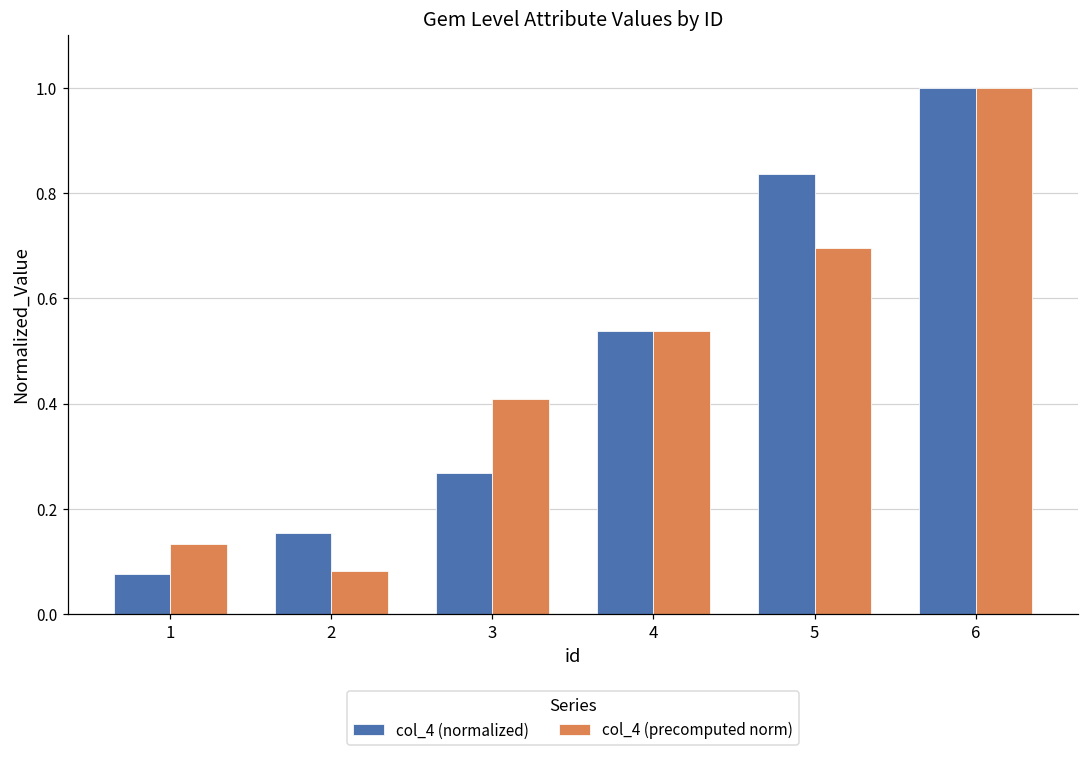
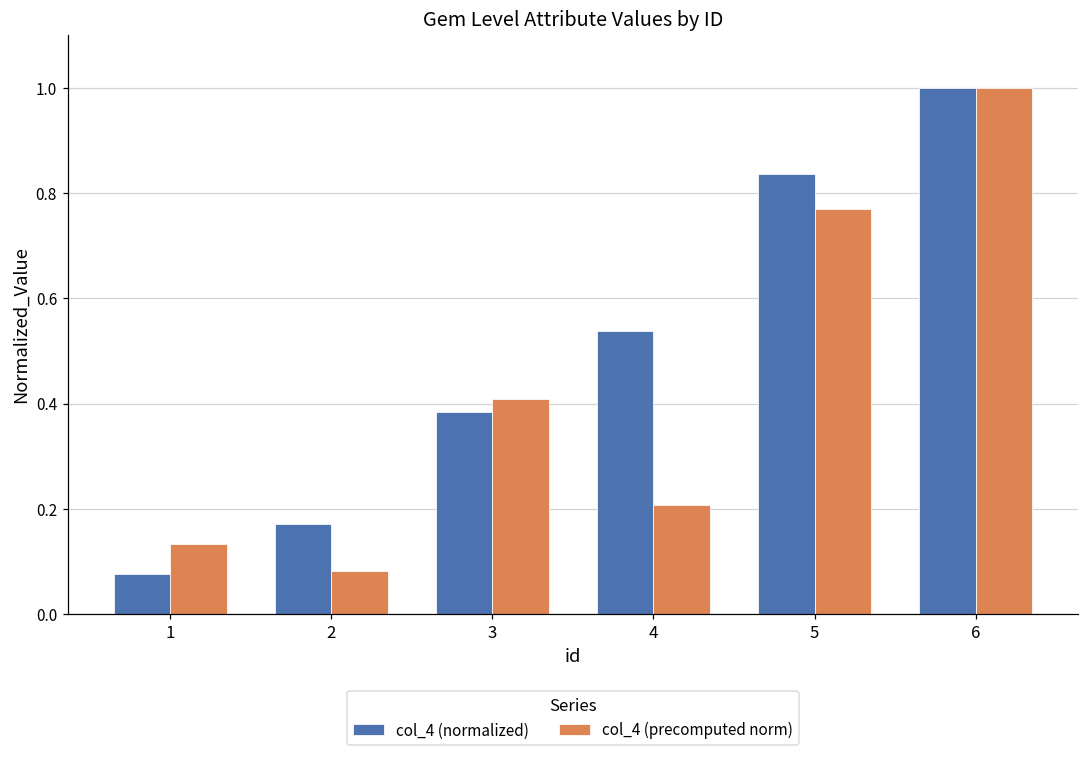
  {
    "col_4 (normalized)": {
      "1": 0.08,
-     "2": 0.15,
-     "3": 0.27,
+     "2": 0.17,
+     "3": 0.38,
      "4": 0.54,
      "5": 0.84,
      "6": 1.00
    },
    "col_4 (precomputed norm)": {
      "1": 0.13,
      "2": 0.08,
      "3": 0.41,
-     "4": 0.54,
-     "5": 0.70,
+     "4": 0.21,
+     "5": 0.77,
      "6": 1.00
    }
  }
